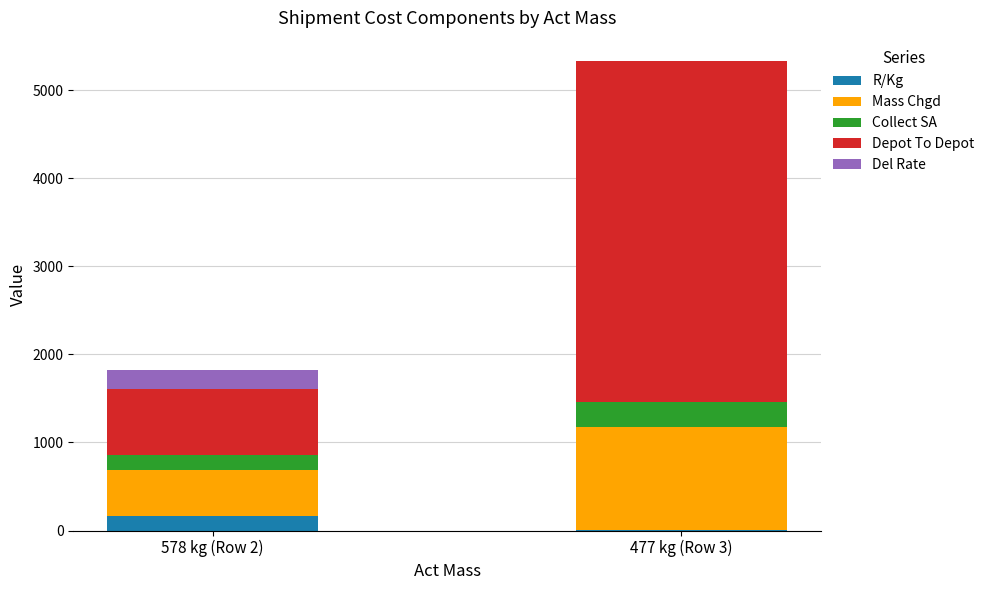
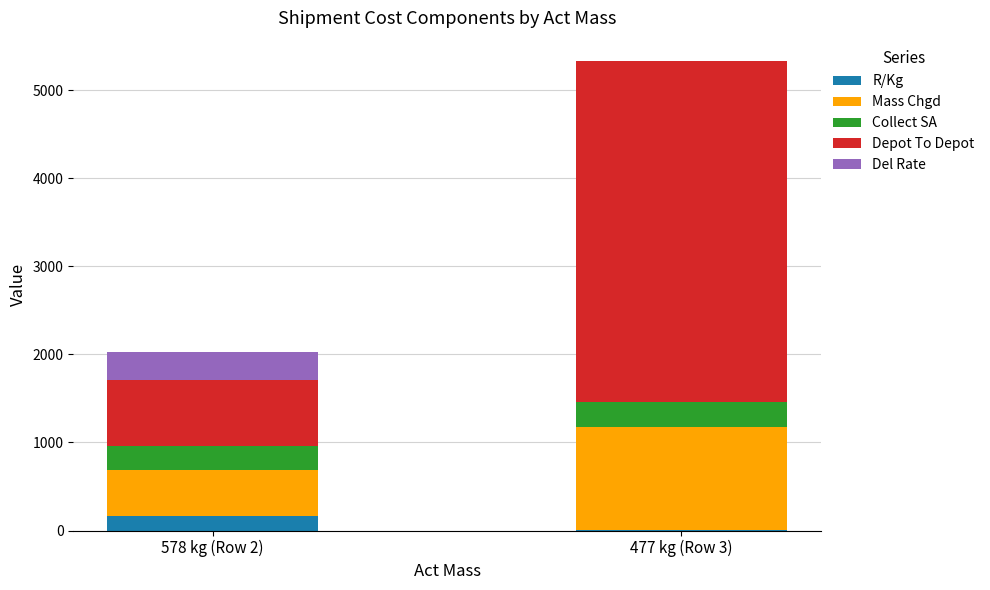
  {
    "R/Kg": {
      "578 kg (Row 2)": 200
    },
    "Mass Chgd": {
      "578 kg (Row 2)": 500,
      "477 kg (Row 3)": 1200
    },
    "Collect SA": {
-     "578 kg (Row 2)": 200,
+     "578 kg (Row 2)": 300,
      "477 kg (Row 3)": 300
    },
    "Depot To Depot": {
      "578 kg (Row 2)": 800,
      "477 kg (Row 3)": 3900
    },
    "Del Rate": {
-     "578 kg (Row 2)": 200
+     "578 kg (Row 2)": 300
    }
  }
